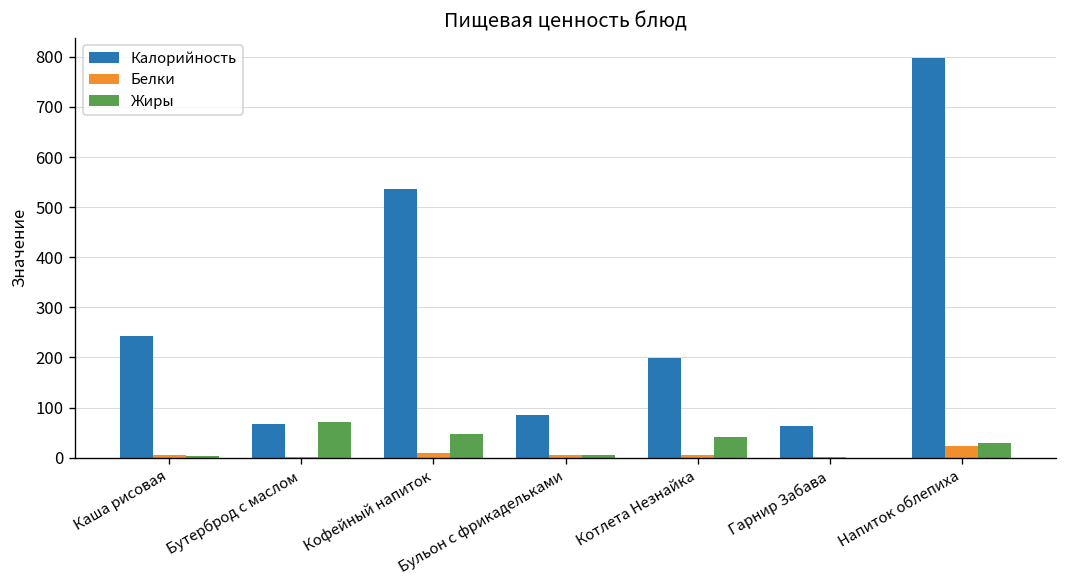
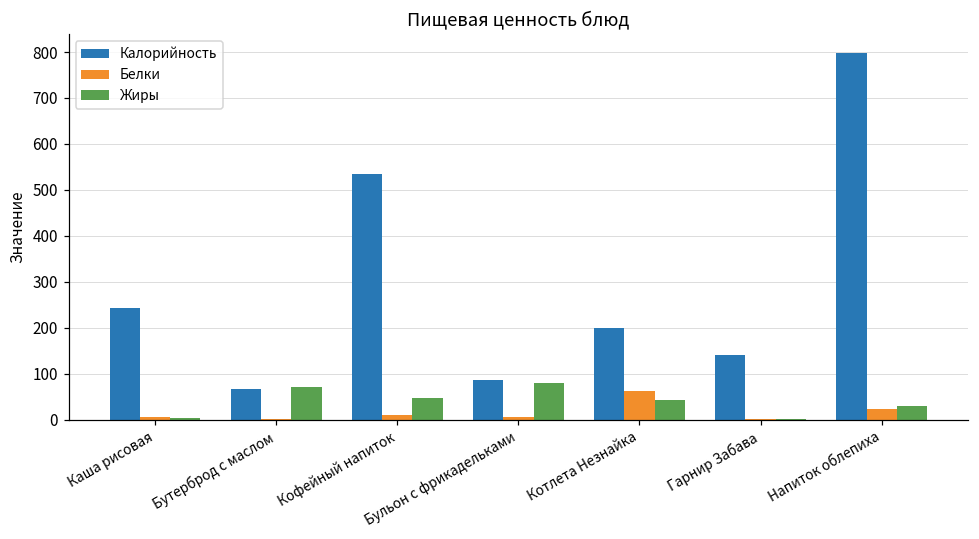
  {
    "Калорийность": {
      "Каша рисовая": 240,
      "Бутерброд с маслом": 70,
      "Кофейный напиток": 540,
      "Бульон с фрикадельками": 90,
      "Котлета Незнайка": 200,
-     "Гарнир Забава": 60,
+     "Гарнир Забава": 140,
      "Напиток облепиха": 800
    },
    "Белки": {
      "Кофейный напиток": 10,
-     "Котлета Незнайка": 0,
+     "Котлета Незнайка": 60,
      "Напиток облепиха": 20
    },
    "Жиры": {
      "Бутерброд с маслом": 70,
      "Кофейный напиток": 50,
-     "Бульон с фрикадельками": 0,
+     "Бульон с фрикадельками": 80,
      "Котлета Незнайка": 40,
      "Напиток облепиха": 30
    }
  }
